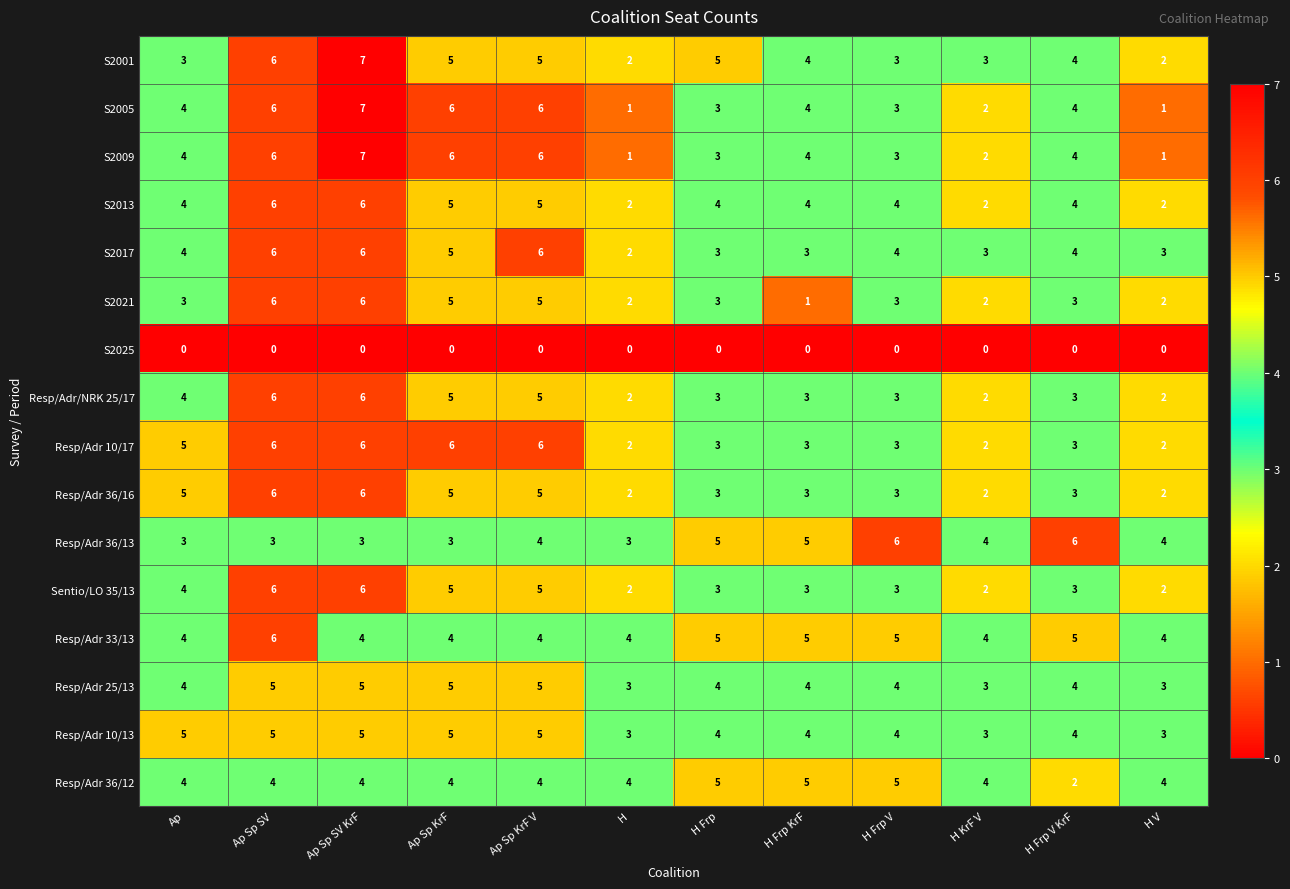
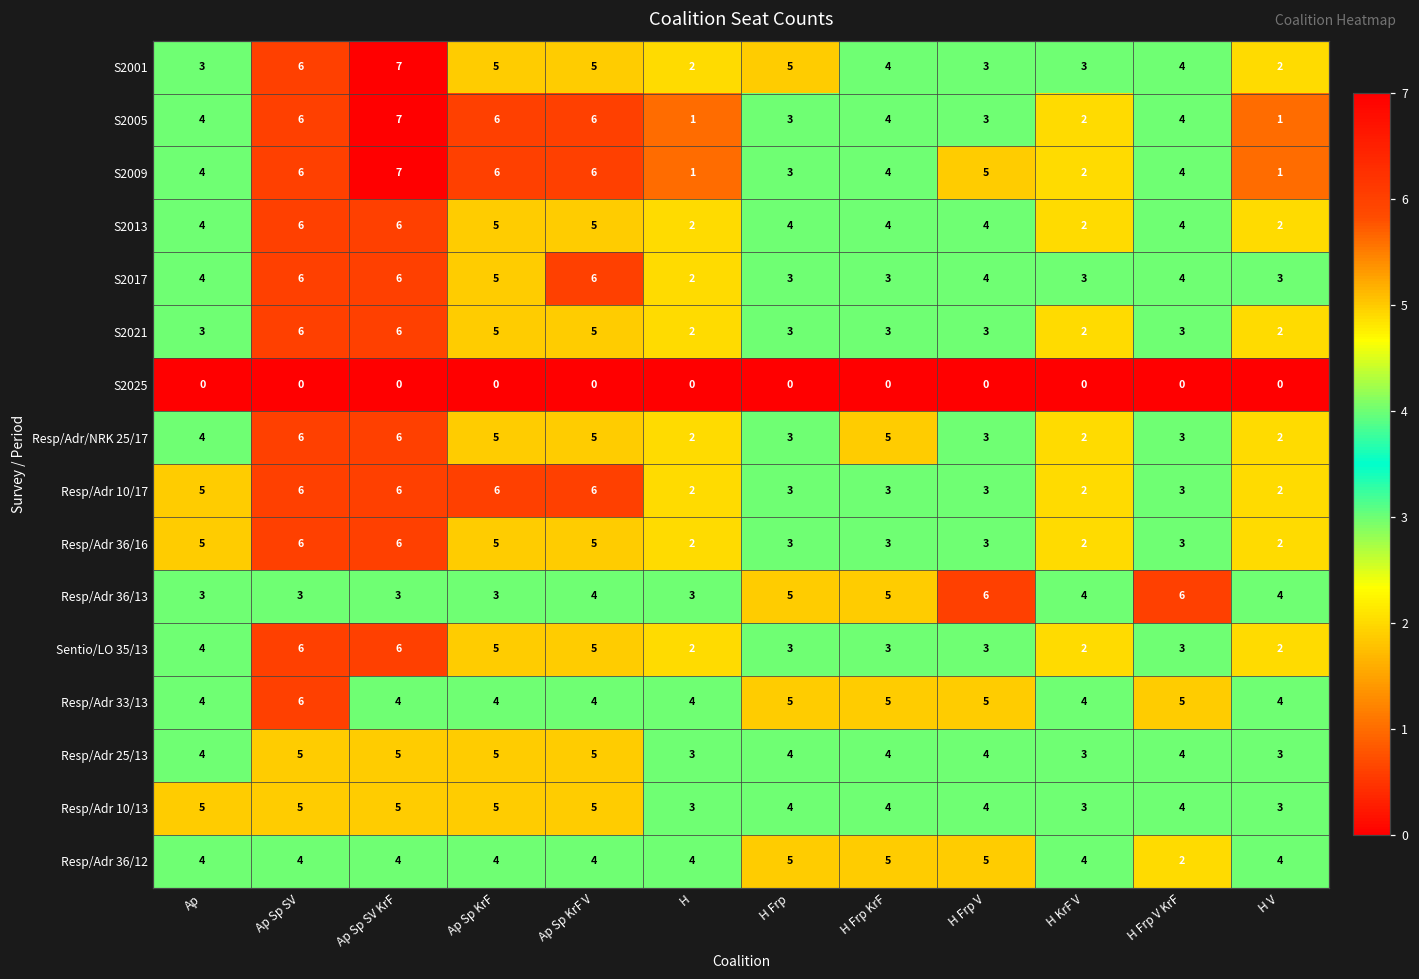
  {
    "S2001": {
      "Ap": 3,
      "Ap Sp SV": 6,
      "Ap Sp SV KrF": 7,
      "Ap Sp KrF": 5,
      "Ap Sp KrF V": 5,
      "H": 2,
      "H Frp": 5,
      "H Frp KrF": 4,
      "H Frp V": 3,
      "H KrF V": 3,
      "H Frp V KrF": 4,
      "H V": 2
    },
    "S2005": {
      "Ap": 4,
      "Ap Sp SV": 6,
      "Ap Sp SV KrF": 7,
      "Ap Sp KrF": 6,
      "Ap Sp KrF V": 6,
      "H": 1,
      "H Frp": 3,
      "H Frp KrF": 4,
      "H Frp V": 3,
      "H KrF V": 2,
      "H Frp V KrF": 4,
      "H V": 1
    },
    "S2009": {
      "Ap": 4,
      "Ap Sp SV": 6,
      "Ap Sp SV KrF": 7,
      "Ap Sp KrF": 6,
      "Ap Sp KrF V": 6,
      "H": 1,
      "H Frp": 3,
      "H Frp KrF": 4,
-     "H Frp V": 3,
+     "H Frp V": 5,
      "H KrF V": 2,
      "H Frp V KrF": 4,
      "H V": 1
    },
    "S2013": {
      "Ap": 4,
      "Ap Sp SV": 6,
      "Ap Sp SV KrF": 6,
      "Ap Sp KrF": 5,
      "Ap Sp KrF V": 5,
      "H": 2,
      "H Frp": 4,
      "H Frp KrF": 4,
      "H Frp V": 4,
      "H KrF V": 2,
      "H Frp V KrF": 4,
      "H V": 2
    },
    "S2017": {
      "Ap": 4,
      "Ap Sp SV": 6,
      "Ap Sp SV KrF": 6,
      "Ap Sp KrF": 5,
      "Ap Sp KrF V": 6,
      "H": 2,
      "H Frp": 3,
      "H Frp KrF": 3,
      "H Frp V": 4,
      "H KrF V": 3,
      "H Frp V KrF": 4,
      "H V": 3
    },
    "S2021": {
      "Ap": 3,
      "Ap Sp SV": 6,
      "Ap Sp SV KrF": 6,
      "Ap Sp KrF": 5,
      "Ap Sp KrF V": 5,
      "H": 2,
      "H Frp": 3,
-     "H Frp KrF": 1,
+     "H Frp KrF": 3,
      "H Frp V": 3,
      "H KrF V": 2,
      "H Frp V KrF": 3,
      "H V": 2
    },
    "S2025": {
      "Ap": 0,
      "Ap Sp SV": 0,
      "Ap Sp SV KrF": 0,
      "Ap Sp KrF": 0,
      "Ap Sp KrF V": 0,
      "H": 0,
      "H Frp": 0,
      "H Frp KrF": 0,
      "H Frp V": 0,
      "H KrF V": 0,
      "H Frp V KrF": 0,
      "H V": 0
    },
    "Resp/Adr/NRK 25/17": {
      "Ap": 4,
      "Ap Sp SV": 6,
      "Ap Sp SV KrF": 6,
      "Ap Sp KrF": 5,
      "Ap Sp KrF V": 5,
      "H": 2,
      "H Frp": 3,
-     "H Frp KrF": 3,
+     "H Frp KrF": 5,
      "H Frp V": 3,
      "H KrF V": 2,
      "H Frp V KrF": 3,
      "H V": 2
    },
    "Resp/Adr 10/17": {
      "Ap": 5,
      "Ap Sp SV": 6,
      "Ap Sp SV KrF": 6,
      "Ap Sp KrF": 6,
      "Ap Sp KrF V": 6,
      "H": 2,
      "H Frp": 3,
      "H Frp KrF": 3,
      "H Frp V": 3,
      "H KrF V": 2,
      "H Frp V KrF": 3,
      "H V": 2
    },
    "Resp/Adr 36/16": {
      "Ap": 5,
      "Ap Sp SV": 6,
      "Ap Sp SV KrF": 6,
      "Ap Sp KrF": 5,
      "Ap Sp KrF V": 5,
      "H": 2,
      "H Frp": 3,
      "H Frp KrF": 3,
      "H Frp V": 3,
      "H KrF V": 2,
      "H Frp V KrF": 3,
      "H V": 2
    },
    "Resp/Adr 36/13": {
      "Ap": 3,
      "Ap Sp SV": 3,
      "Ap Sp SV KrF": 3,
      "Ap Sp KrF": 3,
      "Ap Sp KrF V": 4,
      "H": 3,
      "H Frp": 5,
      "H Frp KrF": 5,
      "H Frp V": 6,
      "H KrF V": 4,
      "H Frp V KrF": 6,
      "H V": 4
    },
    "Sentio/LO 35/13": {
      "Ap": 4,
      "Ap Sp SV": 6,
      "Ap Sp SV KrF": 6,
      "Ap Sp KrF": 5,
      "Ap Sp KrF V": 5,
      "H": 2,
      "H Frp": 3,
      "H Frp KrF": 3,
      "H Frp V": 3,
      "H KrF V": 2,
      "H Frp V KrF": 3,
      "H V": 2
    },
    "Resp/Adr 33/13": {
      "Ap": 4,
      "Ap Sp SV": 6,
      "Ap Sp SV KrF": 4,
      "Ap Sp KrF": 4,
      "Ap Sp KrF V": 4,
      "H": 4,
      "H Frp": 5,
      "H Frp KrF": 5,
      "H Frp V": 5,
      "H KrF V": 4,
      "H Frp V KrF": 5,
      "H V": 4
    },
    "Resp/Adr 25/13": {
      "Ap": 4,
      "Ap Sp SV": 5,
      "Ap Sp SV KrF": 5,
      "Ap Sp KrF": 5,
      "Ap Sp KrF V": 5,
      "H": 3,
      "H Frp": 4,
      "H Frp KrF": 4,
      "H Frp V": 4,
      "H KrF V": 3,
      "H Frp V KrF": 4,
      "H V": 3
    },
    "Resp/Adr 10/13": {
      "Ap": 5,
      "Ap Sp SV": 5,
      "Ap Sp SV KrF": 5,
      "Ap Sp KrF": 5,
      "Ap Sp KrF V": 5,
      "H": 3,
      "H Frp": 4,
      "H Frp KrF": 4,
      "H Frp V": 4,
      "H KrF V": 3,
      "H Frp V KrF": 4,
      "H V": 3
    },
    "Resp/Adr 36/12": {
      "Ap": 4,
      "Ap Sp SV": 4,
      "Ap Sp SV KrF": 4,
      "Ap Sp KrF": 4,
      "Ap Sp KrF V": 4,
      "H": 4,
      "H Frp": 5,
      "H Frp KrF": 5,
      "H Frp V": 5,
      "H KrF V": 4,
      "H Frp V KrF": 2,
      "H V": 4
    }
  }
